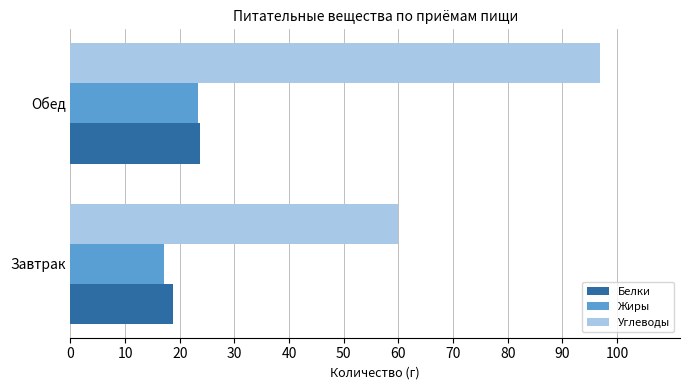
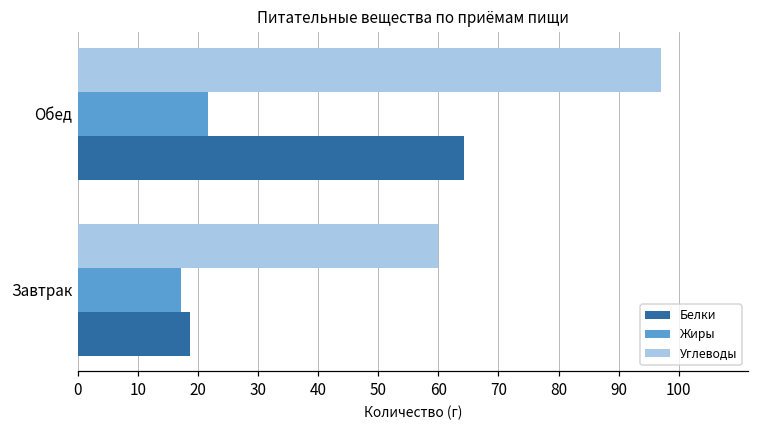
  {
    "Белки": {
-     "Обед": 24,
+     "Обед": 64,
      "Завтрак": 19
    },
    "Жиры": {
-     "Обед": 23,
+     "Обед": 22,
      "Завтрак": 17
    },
    "Углеводы": {
      "Обед": 97,
      "Завтрак": 60
    }
  }
